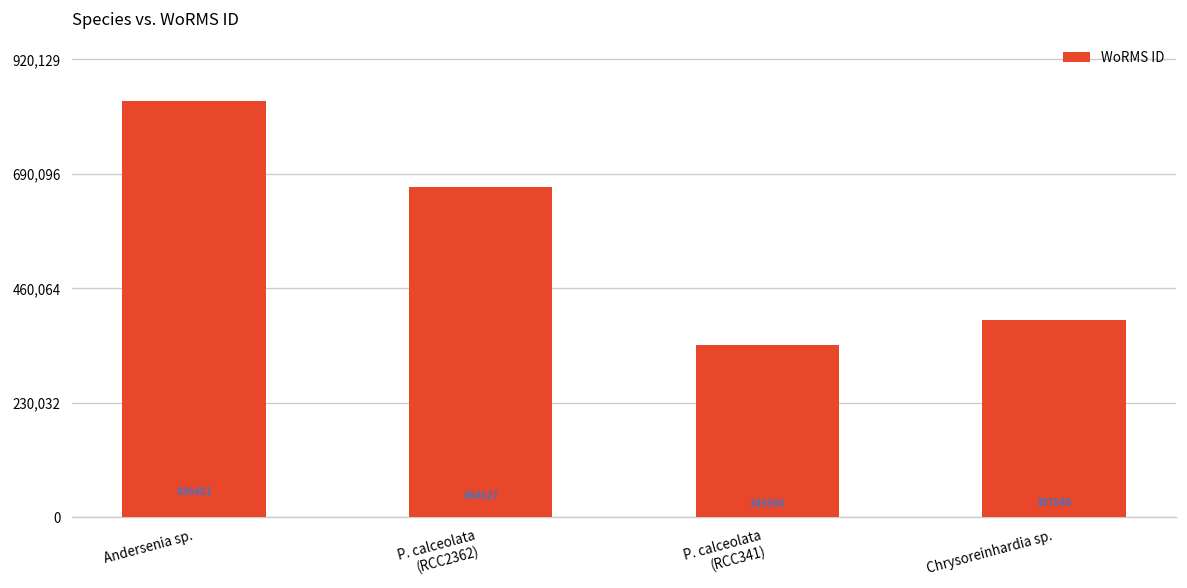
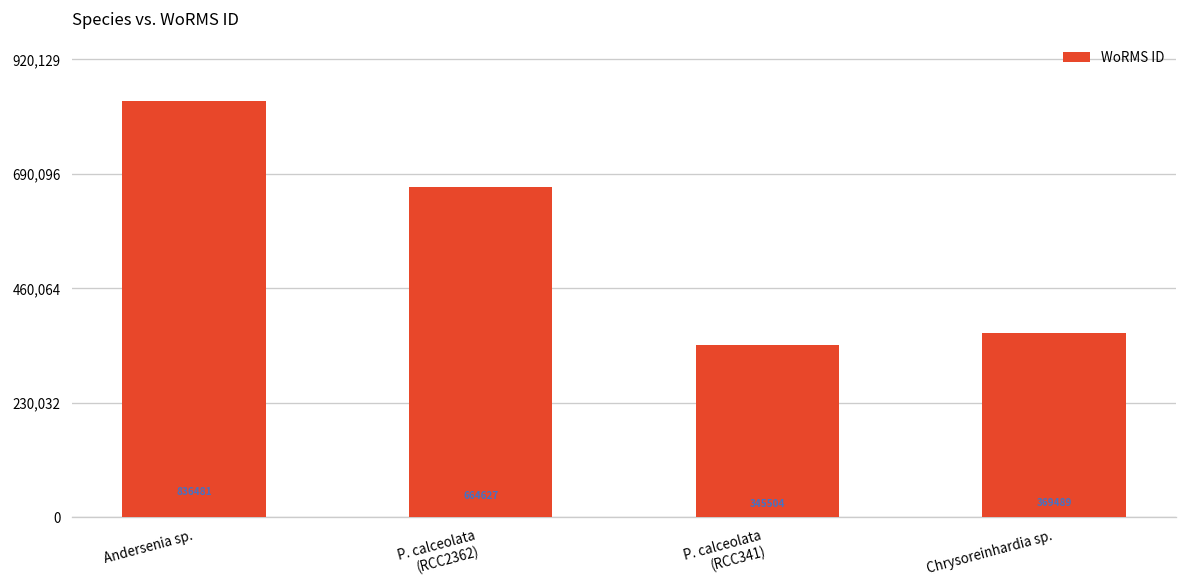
  {
    "Andersenia sp.": 836481,
    "P. calceolata (RCC2362)": 664627,
    "P. calceolata (RCC341)": 345504,
-   "Chrysoreinhardia sp.": 397048
+   "Chrysoreinhardia sp.": 369489
  }
